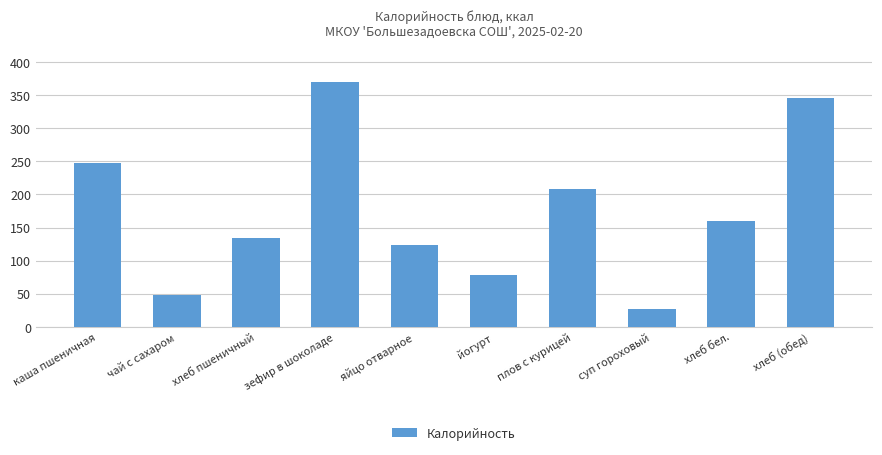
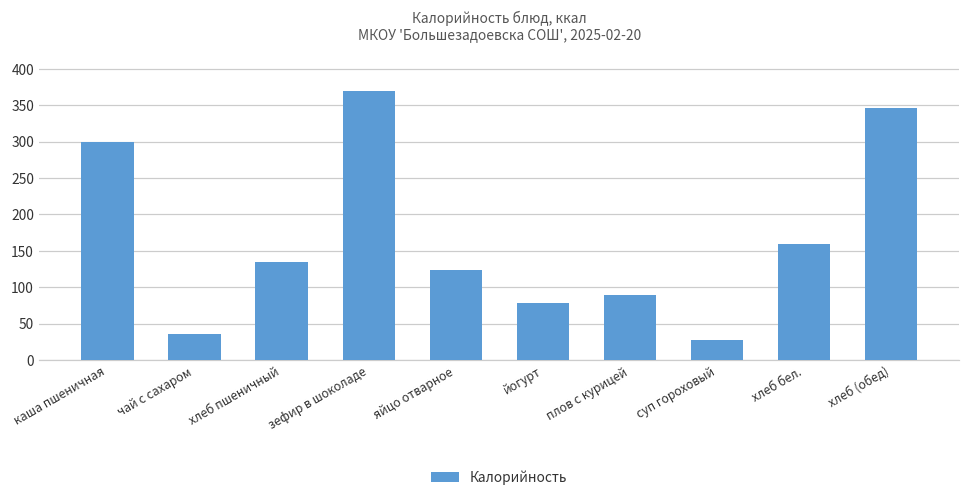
  {
-   "каша пшеничная": 250,
-   "чай с сахаром": 50,
+   "каша пшеничная": 300,
+   "чай с сахаром": 40,
    "хлеб пшеничный": 130,
    "зефир в шоколаде": 370,
    "яйцо отварное": 120,
    "йогурт": 80,
-   "плов с курицей": 210,
+   "плов с курицей": 90,
    "суп гороховый": 30,
    "хлеб бел.": 160,
    "хлеб (обед)": 350
  }
